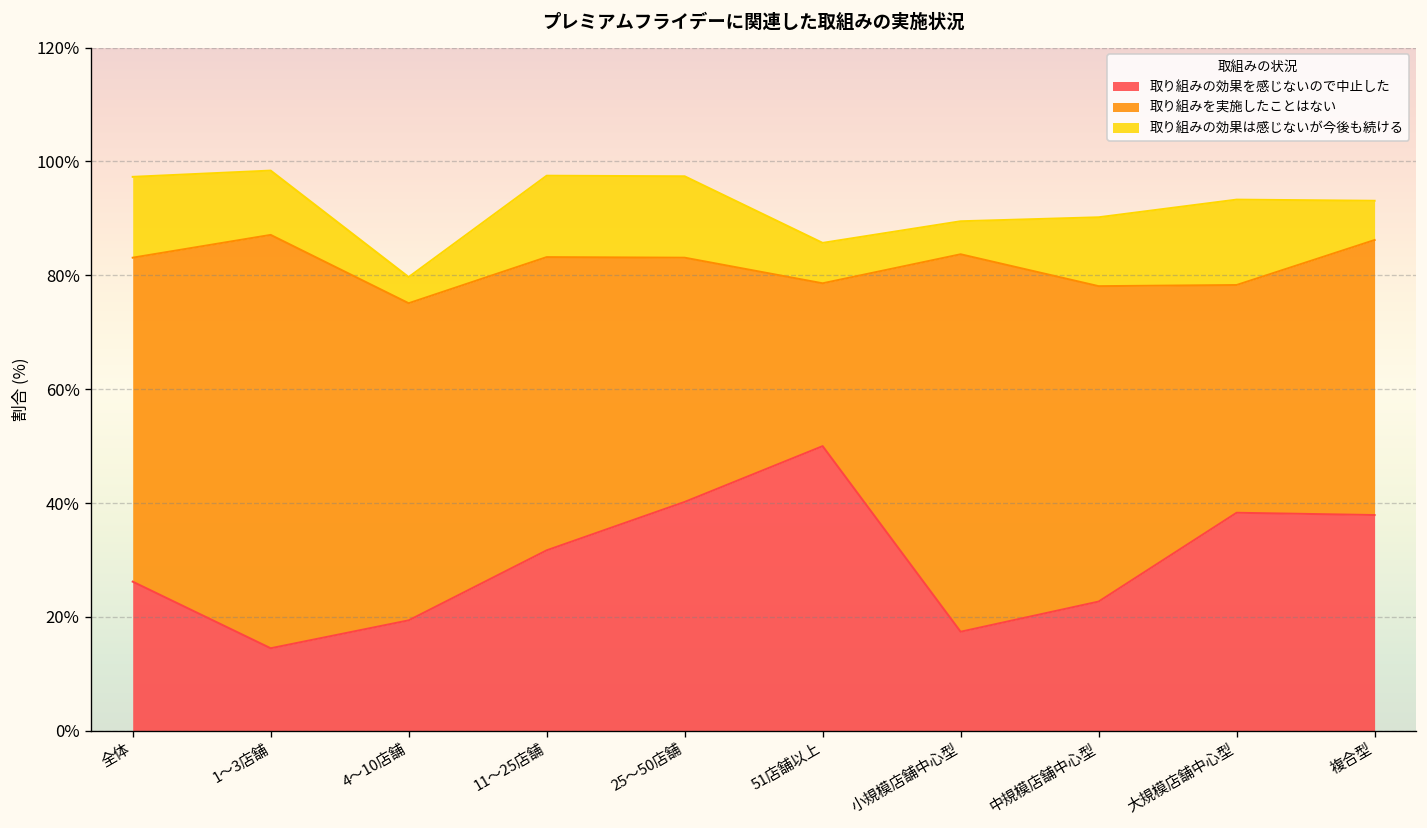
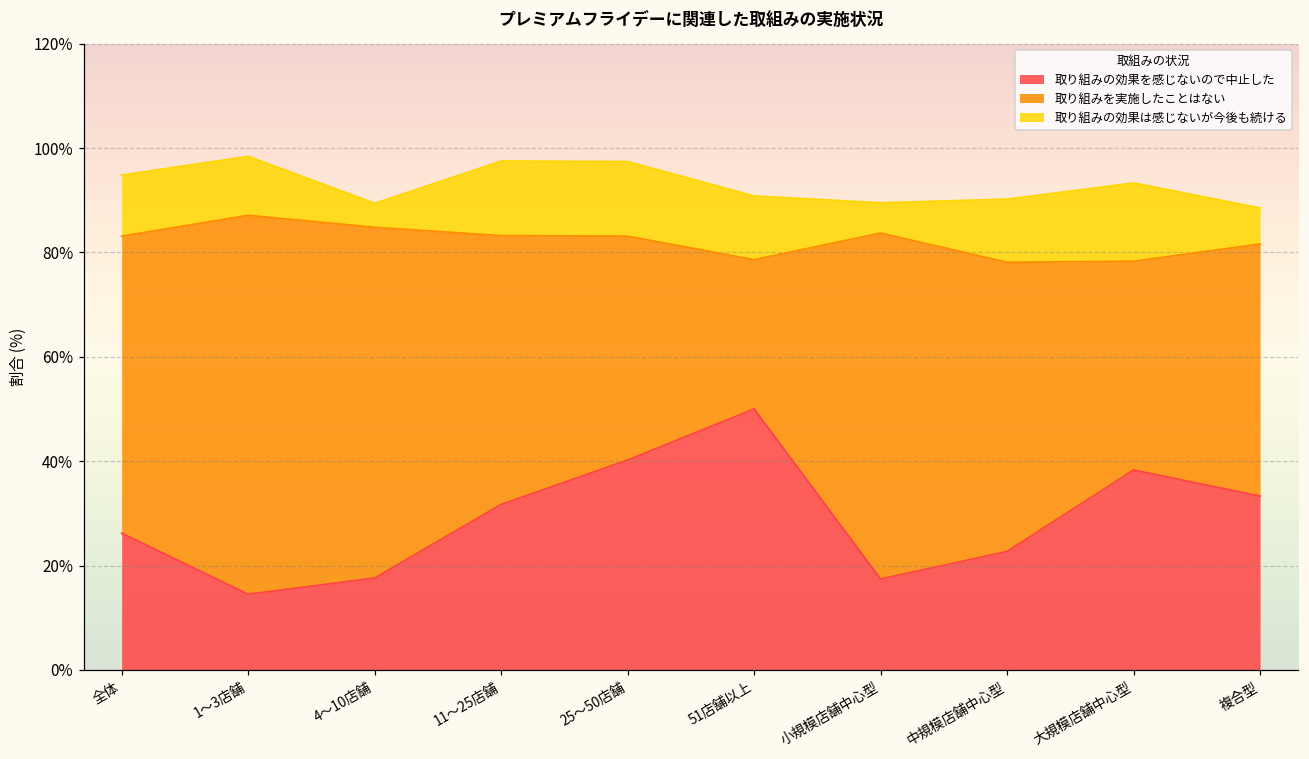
  {
    "取り組みの効果を感じないので中止した": {
      "全体": "26%",
      "1〜3店舗": "15%",
-     "4〜10店舗": "19%",
+     "4〜10店舗": "18%",
      "11〜25店舗": "32%",
      "25〜50店舗": "40%",
      "51店舗以上": "50%",
      "小規模店舗中心型": "17%",
      "中規模店舗中心型": "23%",
      "大規模店舗中心型": "38%",
-     "複合型": "38%"
+     "複合型": "33%"
    },
    "取り組みを実施したことはない": {
      "全体": "57%",
      "1〜3店舗": "73%",
-     "4〜10店舗": "56%",
+     "4〜10店舗": "67%",
      "11〜25店舗": "52%",
      "25〜50店舗": "43%",
      "51店舗以上": "29%",
      "小規模店舗中心型": "66%",
      "中規模店舗中心型": "55%",
      "大規模店舗中心型": "40%",
      "複合型": "48%"
    },
    "取り組みの効果は感じないが今後も続ける": {
-     "全体": "14%",
+     "全体": "12%",
      "1〜3店舗": "11%",
      "4〜10店舗": "5%",
      "11〜25店舗": "14%",
      "25〜50店舗": "14%",
-     "51店舗以上": "7%",
+     "51店舗以上": "12%",
      "小規模店舗中心型": "6%",
      "中規模店舗中心型": "12%",
      "大規模店舗中心型": "15%",
      "複合型": "7%"
    }
  }
